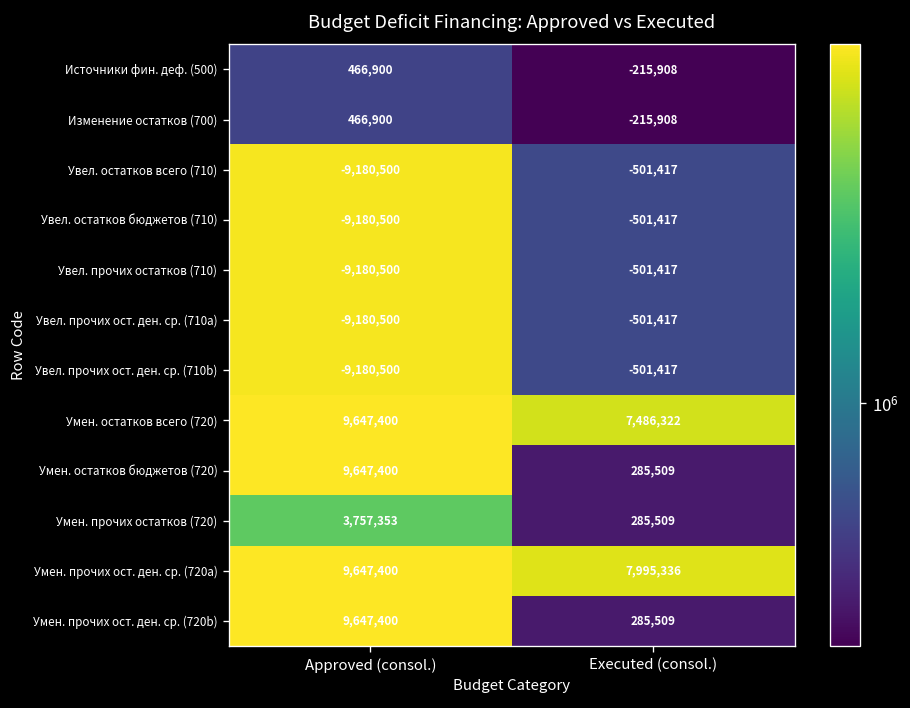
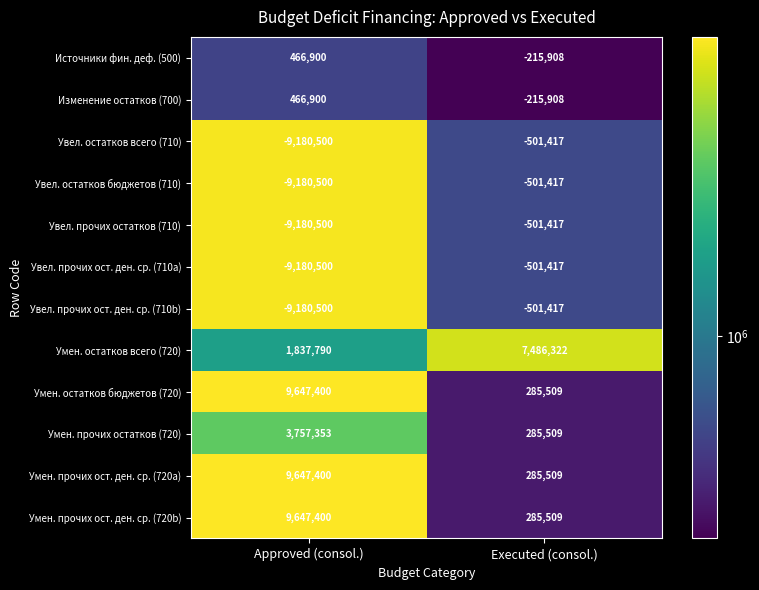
  {
    "Источники фин. деф. (500)": {
      "Approved (consol.)": "466,900",
      "Executed (consol.)": "-215,908"
    },
    "Изменение остатков (700)": {
      "Approved (consol.)": "466,900",
      "Executed (consol.)": "-215,908"
    },
    "Увел. остатков всего (710)": {
      "Approved (consol.)": "-9,180,500",
      "Executed (consol.)": "-501,417"
    },
    "Увел. остатков бюджетов (710)": {
      "Approved (consol.)": "-9,180,500",
      "Executed (consol.)": "-501,417"
    },
    "Увел. прочих остатков (710)": {
      "Approved (consol.)": "-9,180,500",
      "Executed (consol.)": "-501,417"
    },
    "Увел. прочих ост. ден. ср. (710a)": {
      "Approved (consol.)": "-9,180,500",
      "Executed (consol.)": "-501,417"
    },
    "Увел. прочих ост. ден. ср. (710b)": {
      "Approved (consol.)": "-9,180,500",
      "Executed (consol.)": "-501,417"
    },
    "Умен. остатков всего (720)": {
-     "Approved (consol.)": "9,647,400",
+     "Approved (consol.)": "1,837,790",
      "Executed (consol.)": "7,486,322"
    },
    "Умен. остатков бюджетов (720)": {
      "Approved (consol.)": "9,647,400",
      "Executed (consol.)": "285,509"
    },
    "Умен. прочих остатков (720)": {
      "Approved (consol.)": "3,757,353",
      "Executed (consol.)": "285,509"
    },
    "Умен. прочих ост. ден. ср. (720a)": {
      "Approved (consol.)": "9,647,400",
-     "Executed (consol.)": "7,995,336"
+     "Executed (consol.)": "285,509"
    },
    "Умен. прочих ост. ден. ср. (720b)": {
      "Approved (consol.)": "9,647,400",
      "Executed (consol.)": "285,509"
    }
  }
